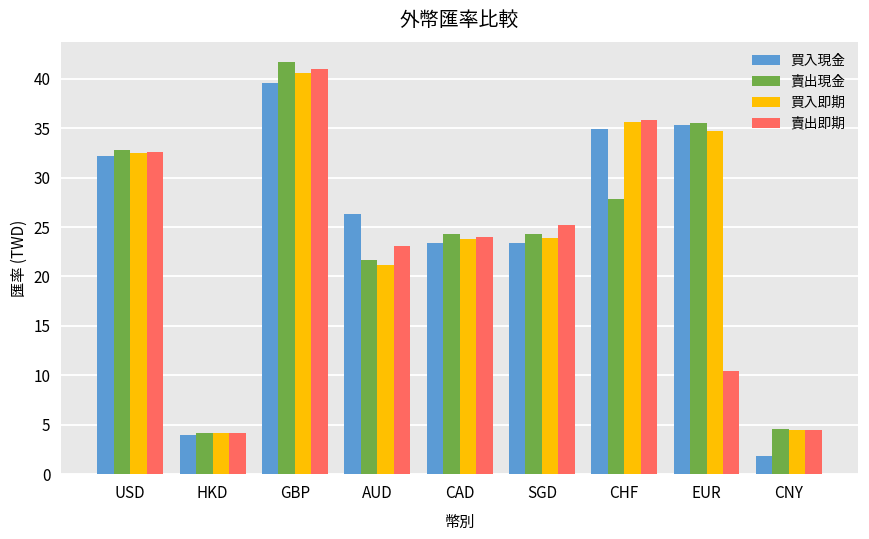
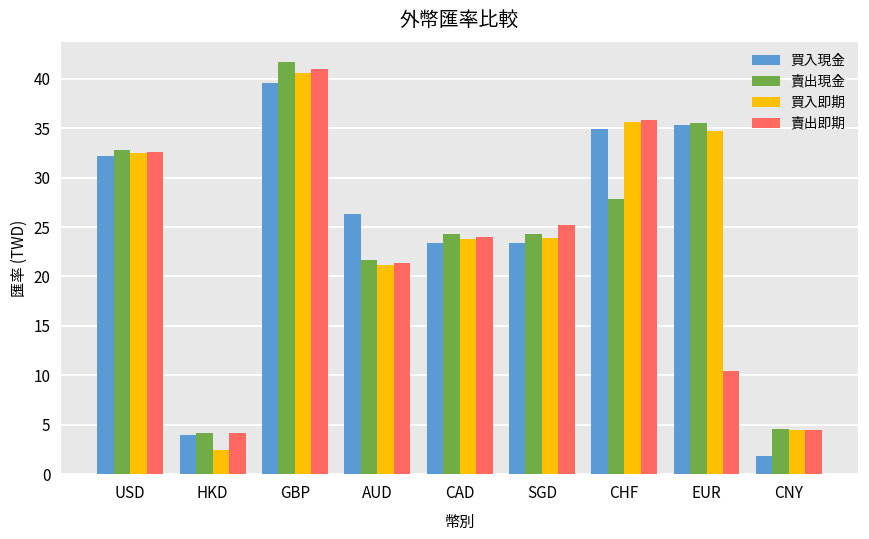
  {
    "買入現金": {
      "USD": 32,
      "HKD": 4,
      "GBP": 40,
      "AUD": 26,
      "CAD": 23,
      "SGD": 23,
      "CHF": 35,
      "EUR": 35,
      "CNY": 2
    },
    "賣出現金": {
      "USD": 33,
      "HKD": 4,
      "GBP": 42,
      "AUD": 22,
      "CAD": 24,
      "SGD": 24,
      "CHF": 28,
      "EUR": 35,
      "CNY": 5
    },
    "買入即期": {
      "USD": 33,
-     "HKD": 4,
+     "HKD": 2,
      "GBP": 41,
      "AUD": 21,
      "CAD": 24,
      "SGD": 24,
      "CHF": 36,
      "EUR": 35,
      "CNY": 4
    },
    "賣出即期": {
      "USD": 33,
      "HKD": 4,
      "GBP": 41,
-     "AUD": 23,
+     "AUD": 21,
      "CAD": 24,
      "SGD": 25,
      "CHF": 36,
      "EUR": 10,
      "CNY": 5
    }
  }
